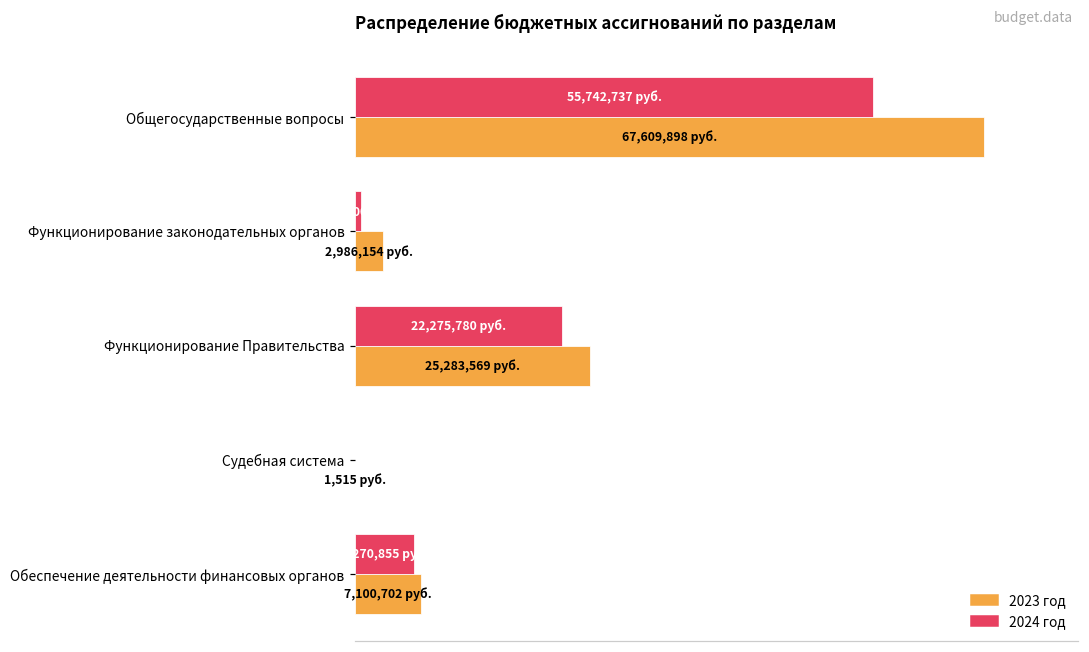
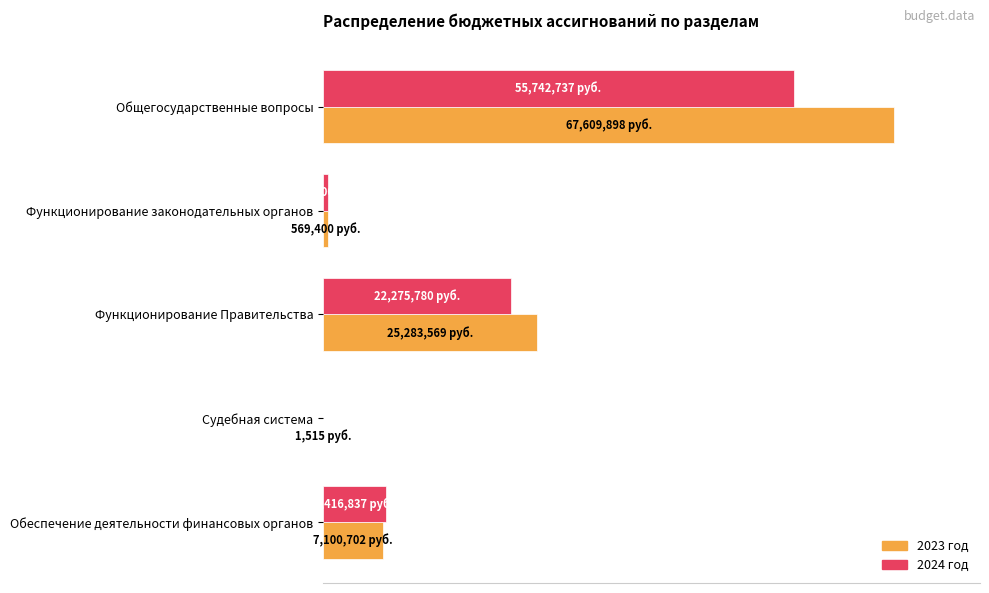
  {
    "2023 год": {
      "Общегосударственные вопросы": "67,609,898",
-     "Функционирование законодательных органов": "2,986,154",
+     "Функционирование законодательных органов": "569,400",
      "Функционирование Правительства": "25,283,569",
      "Судебная система": "1,515",
      "Обеспечение деятельности финансовых органов": "7,100,702"
    },
    "2024 год": {
      "Общегосударственные вопросы": "55,742,737",
      "Функционирование Правительства": "22,275,780",
-     "Обеспечение деятельности финансовых органов": "6,270,855"
+     "Обеспечение деятельности финансовых органов": "7,416,837"
    }
  }
